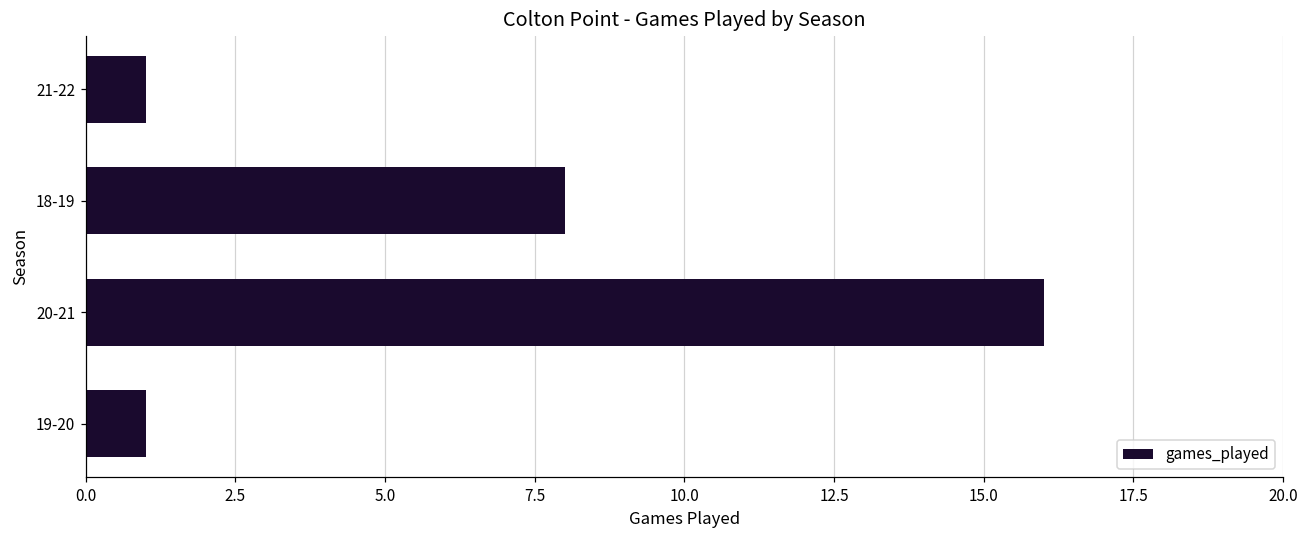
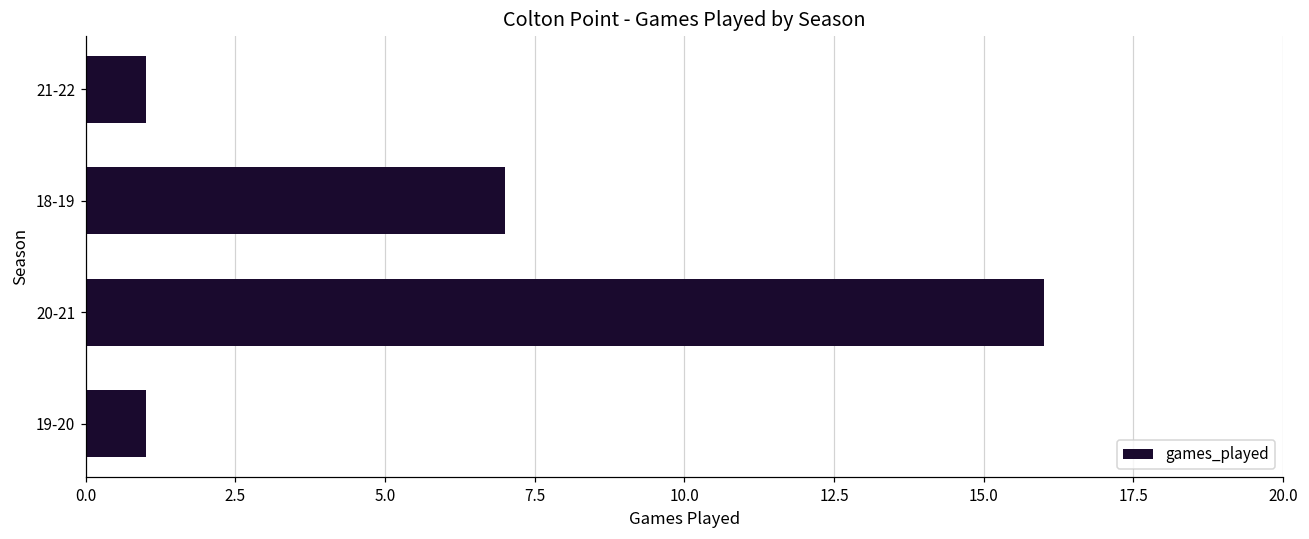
  {
    "21-22": 1,
-   "18-19": 8,
+   "18-19": 7,
    "20-21": 16,
    "19-20": 1
  }
